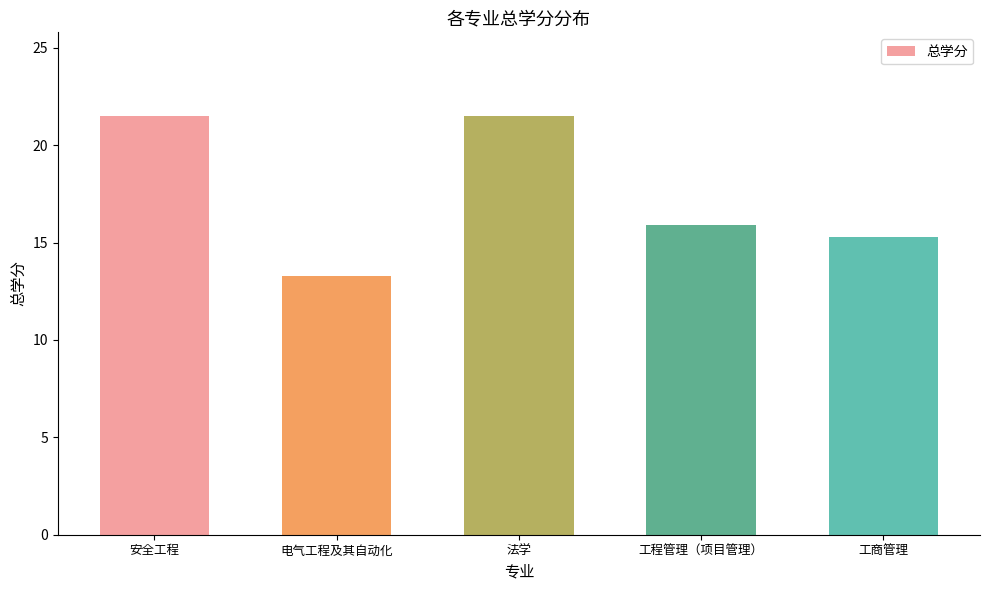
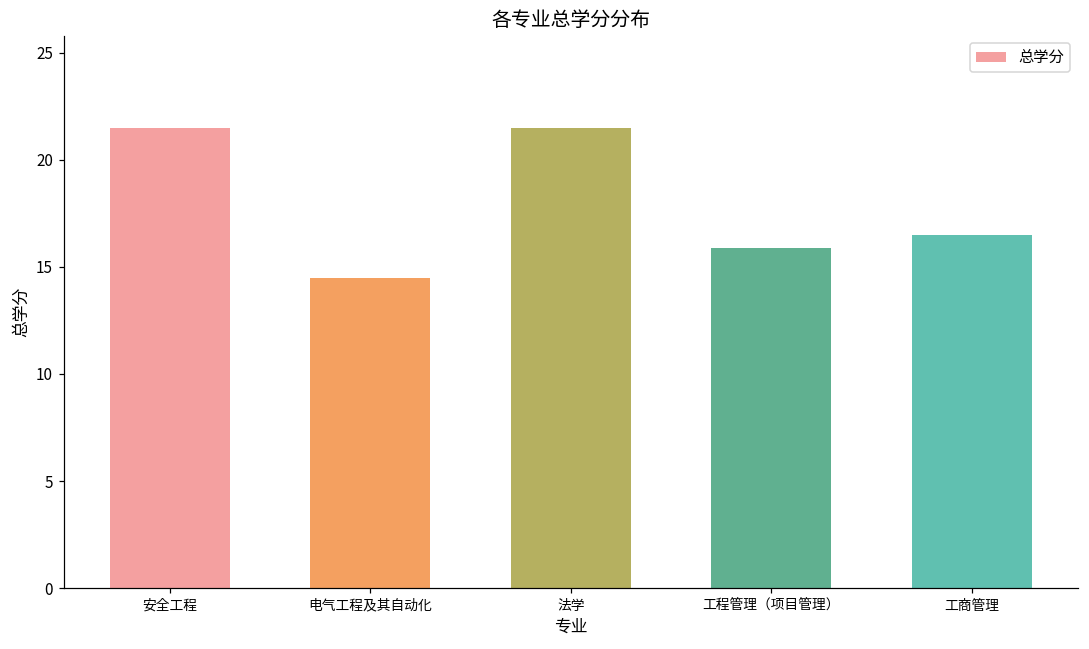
  {
    "安全工程": 21.5,
-   "电气工程及其自动化": 13.3,
+   "电气工程及其自动化": 14.5,
    "法学": 21.5,
    "工程管理（项目管理）": 15.9,
-   "工商管理": 15.3
+   "工商管理": 16.5
  }
